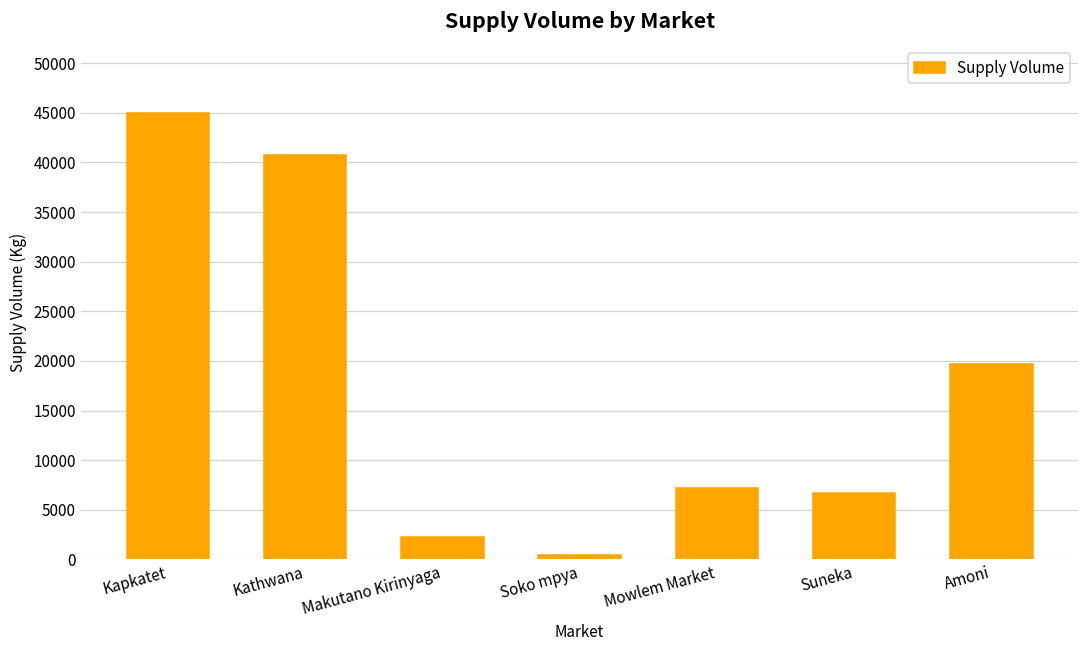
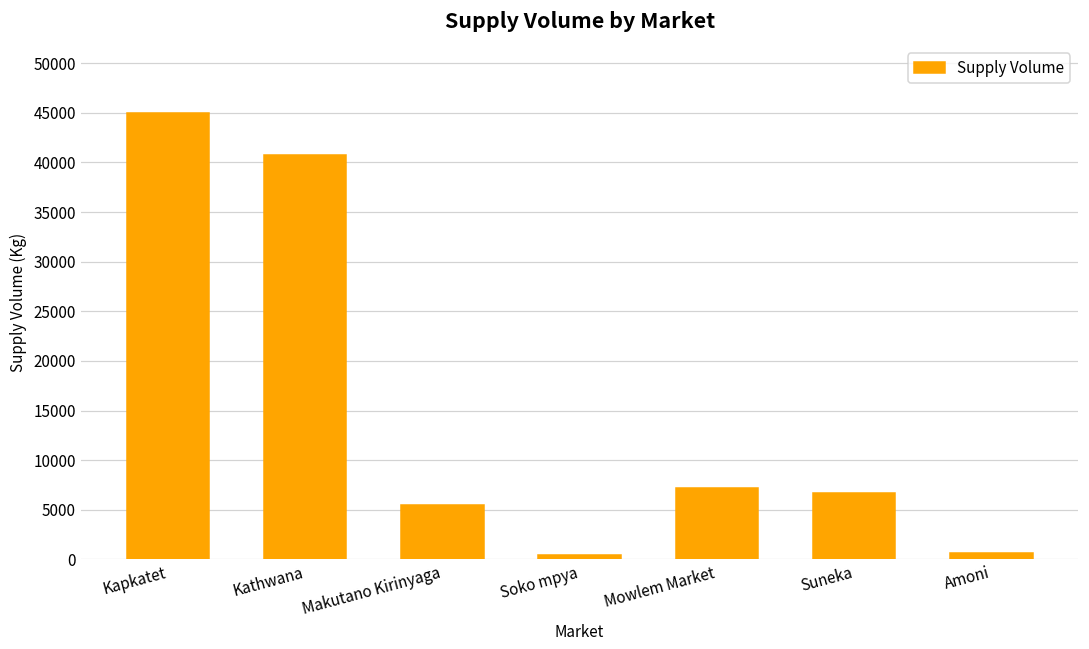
  {
    "Kapkatet": 45000,
    "Kathwana": 41000,
-   "Makutano Kirinyaga": 2000,
+   "Makutano Kirinyaga": 6000,
    "Soko mpya": 0,
    "Mowlem Market": 7000,
    "Suneka": 7000,
-   "Amoni": 20000
+   "Amoni": 1000
  }
